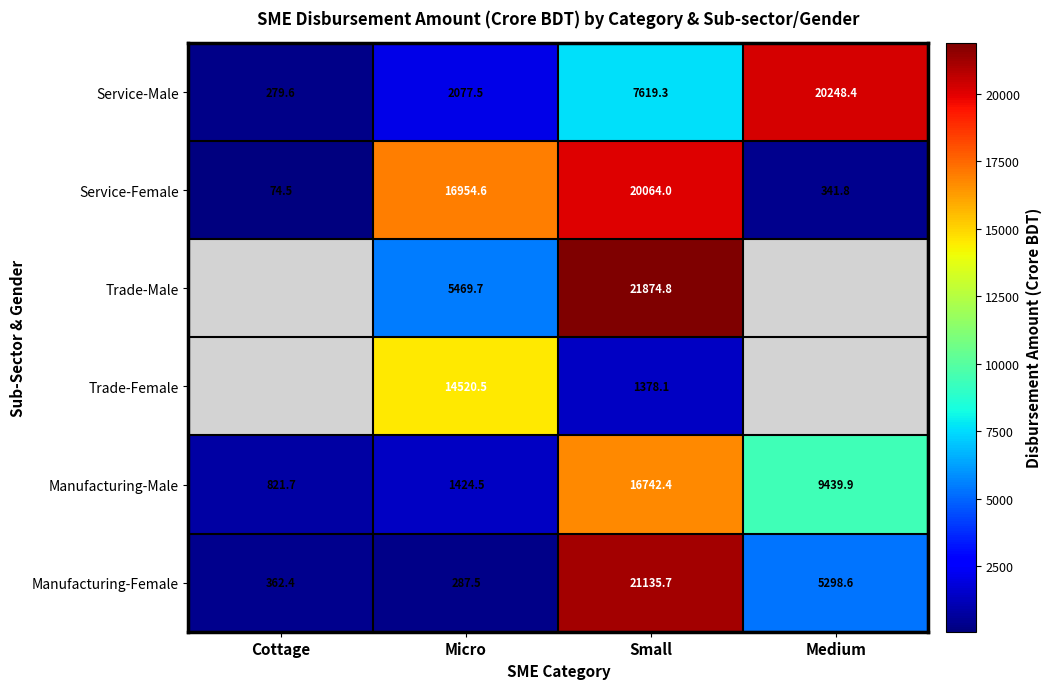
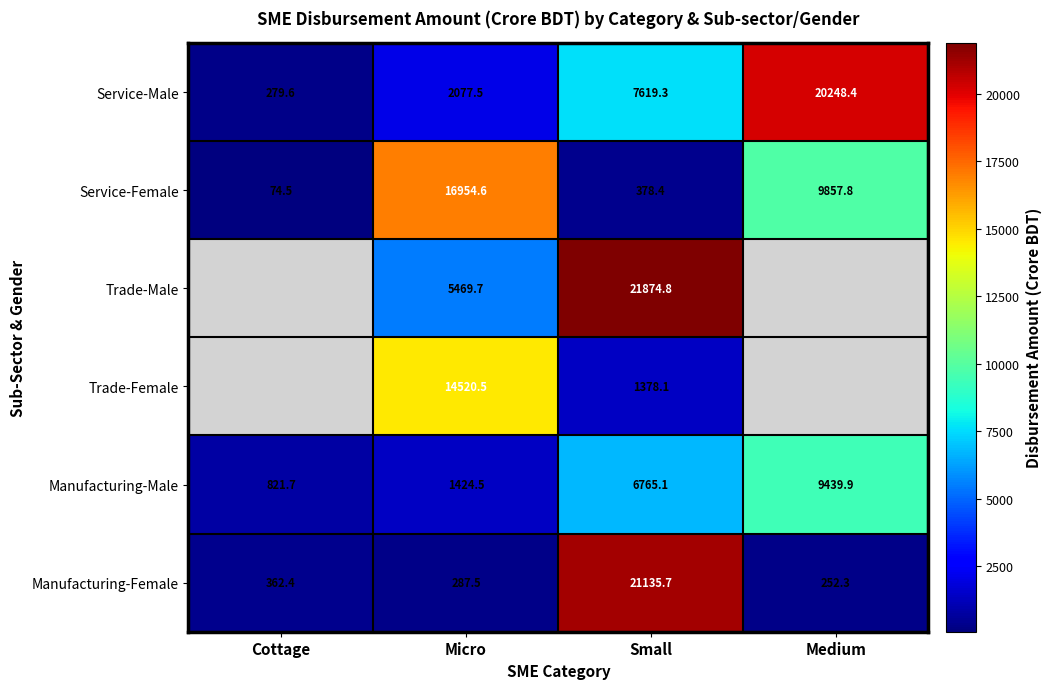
  {
    "Service-Male": {
      "Cottage": 279.6,
      "Micro": 2077.5,
      "Small": 7619.3,
      "Medium": 20248.4
    },
    "Service-Female": {
      "Cottage": 74.5,
      "Micro": 16954.6,
-     "Small": 20064.0,
-     "Medium": 341.8
+     "Small": 378.4,
+     "Medium": 9857.8
    },
    "Trade-Male": {
      "Micro": 5469.7,
      "Small": 21874.8
    },
    "Trade-Female": {
      "Micro": 14520.5,
      "Small": 1378.1
    },
    "Manufacturing-Male": {
      "Cottage": 821.7,
      "Micro": 1424.5,
-     "Small": 16742.4,
+     "Small": 6765.1,
      "Medium": 9439.9
    },
    "Manufacturing-Female": {
      "Cottage": 362.4,
      "Micro": 287.5,
      "Small": 21135.7,
-     "Medium": 5298.6
+     "Medium": 252.3
    }
  }
